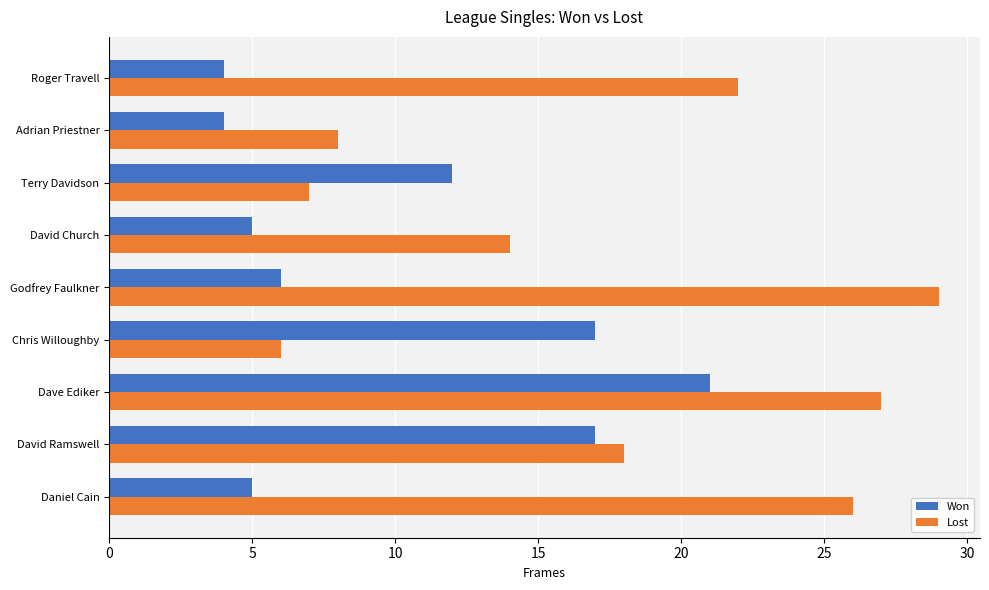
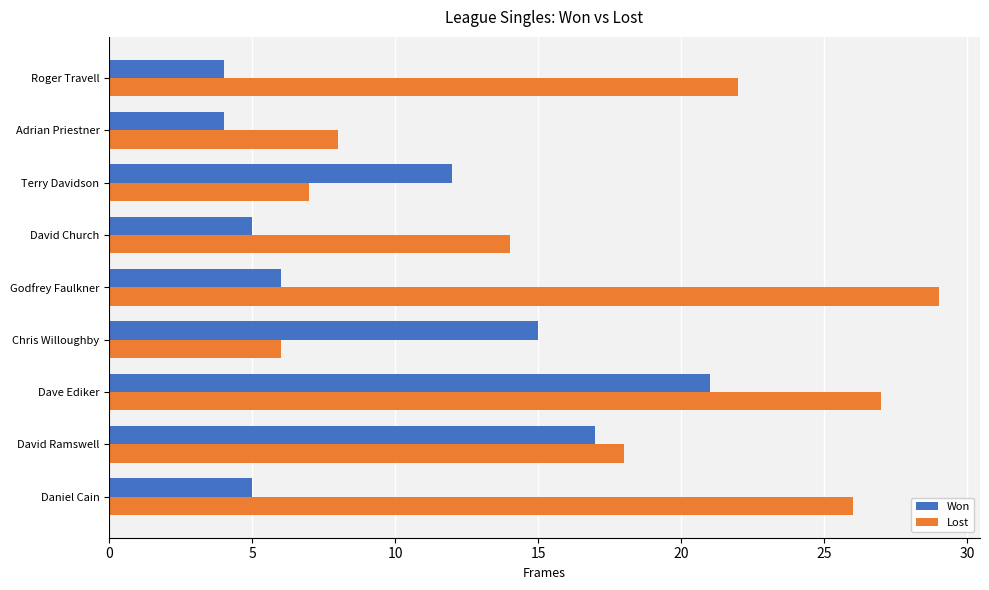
  {
    "Won": {
      "Roger Travell": 4,
      "Adrian Priestner": 4,
      "Terry Davidson": 12,
      "David Church": 5,
      "Godfrey Faulkner": 6,
-     "Chris Willoughby": 17,
+     "Chris Willoughby": 15,
      "Dave Ediker": 21,
      "David Ramswell": 17,
      "Daniel Cain": 5
    },
    "Lost": {
      "Roger Travell": 22,
      "Adrian Priestner": 8,
      "Terry Davidson": 7,
      "David Church": 14,
      "Godfrey Faulkner": 29,
      "Chris Willoughby": 6,
      "Dave Ediker": 27,
      "David Ramswell": 18,
      "Daniel Cain": 26
    }
  }
